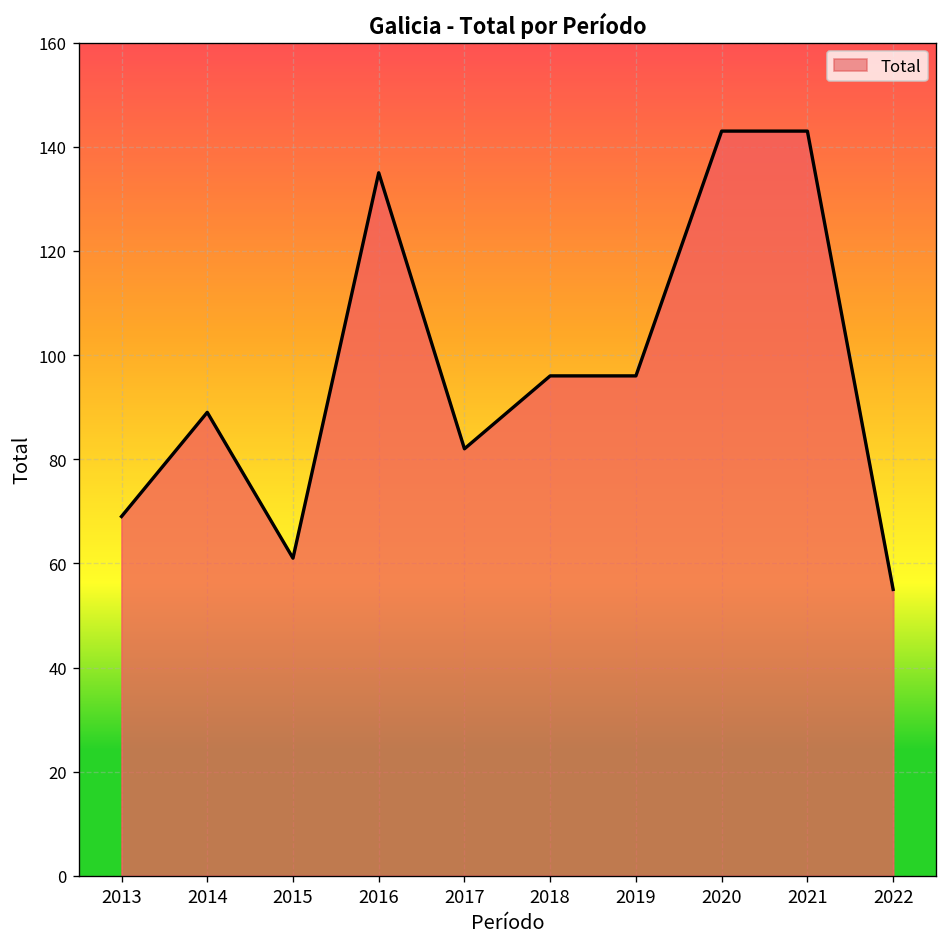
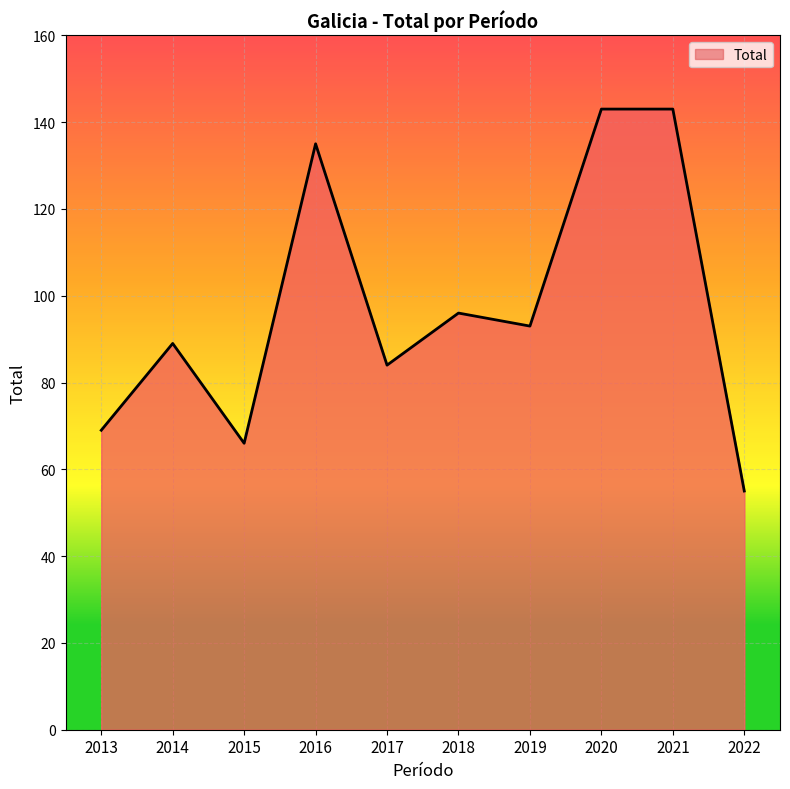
  {
    "2013": 69,
    "2014": 89,
-   "2015": 61,
+   "2015": 66,
    "2016": 135,
-   "2017": 82,
+   "2017": 84,
    "2018": 96,
-   "2019": 96,
+   "2019": 93,
    "2020": 143,
    "2021": 143,
    "2022": 55
  }
